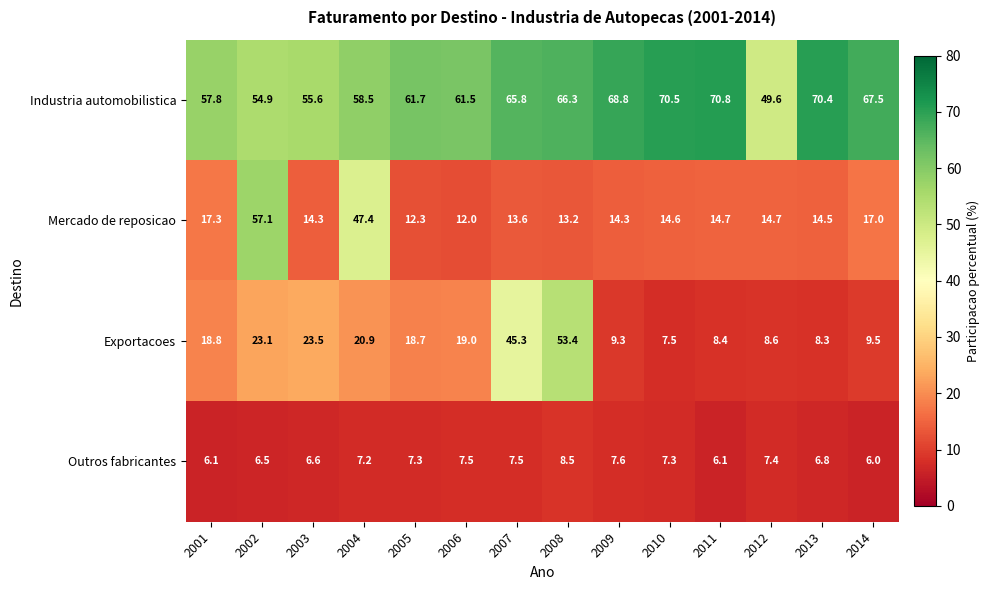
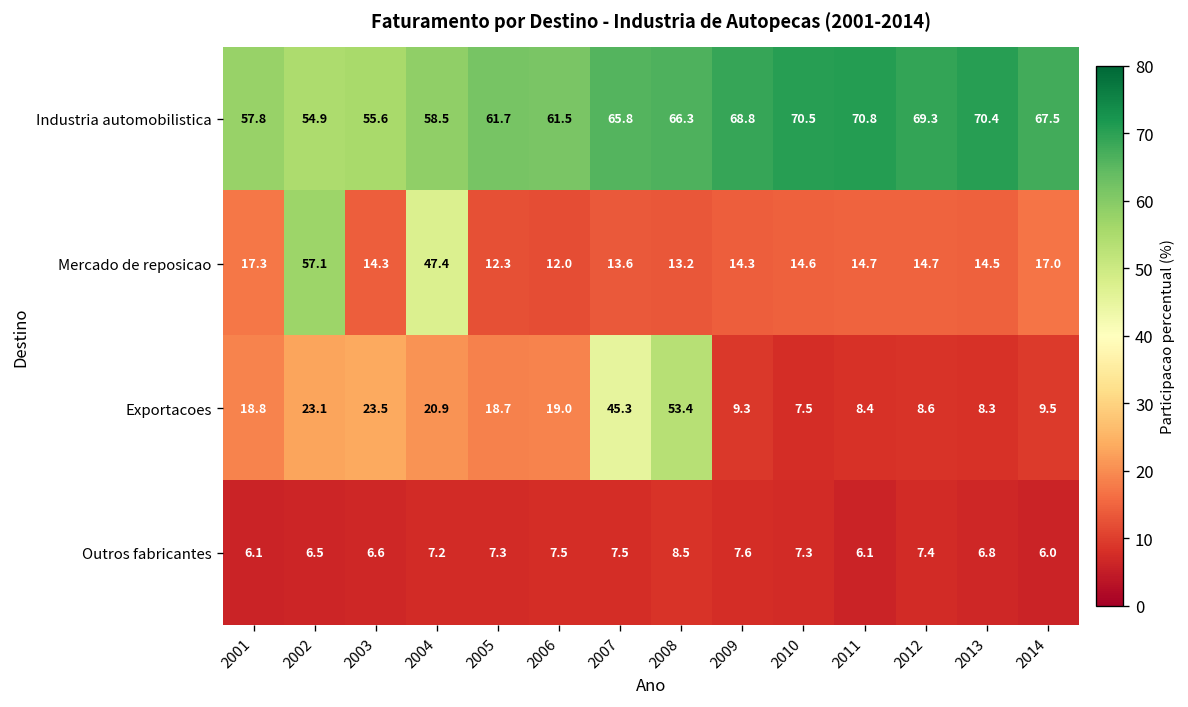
  {
    "Industria automobilistica": {
      "2001": 57.8,
      "2002": 54.9,
      "2003": 55.6,
      "2004": 58.5,
      "2005": 61.7,
      "2006": 61.5,
      "2007": 65.8,
      "2008": 66.3,
      "2009": 68.8,
      "2010": 70.5,
      "2011": 70.8,
-     "2012": 49.6,
+     "2012": 69.3,
      "2013": 70.4,
      "2014": 67.5
    },
    "Mercado de reposicao": {
      "2001": 17.3,
      "2002": 57.1,
      "2003": 14.3,
      "2004": 47.4,
      "2005": 12.3,
      "2006": 12.0,
      "2007": 13.6,
      "2008": 13.2,
      "2009": 14.3,
      "2010": 14.6,
      "2011": 14.7,
      "2012": 14.7,
      "2013": 14.5,
      "2014": 17.0
    },
    "Exportacoes": {
      "2001": 18.8,
      "2002": 23.1,
      "2003": 23.5,
      "2004": 20.9,
      "2005": 18.7,
      "2006": 19.0,
      "2007": 45.3,
      "2008": 53.4,
      "2009": 9.3,
      "2010": 7.5,
      "2011": 8.4,
      "2012": 8.6,
      "2013": 8.3,
      "2014": 9.5
    },
    "Outros fabricantes": {
      "2001": 6.1,
      "2002": 6.5,
      "2003": 6.6,
      "2004": 7.2,
      "2005": 7.3,
      "2006": 7.5,
      "2007": 7.5,
      "2008": 8.5,
      "2009": 7.6,
      "2010": 7.3,
      "2011": 6.1,
      "2012": 7.4,
      "2013": 6.8,
      "2014": 6.0
    }
  }
